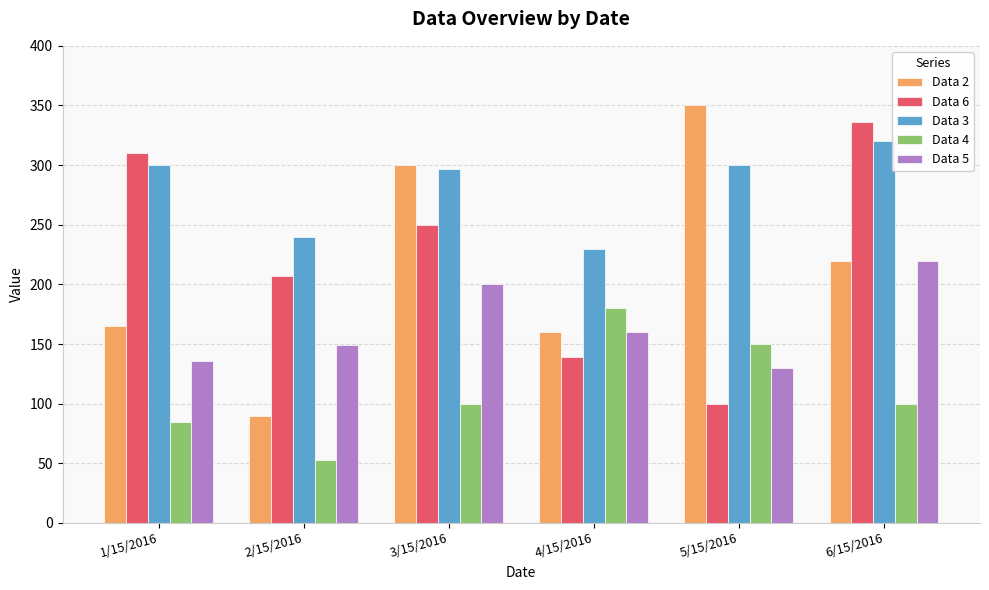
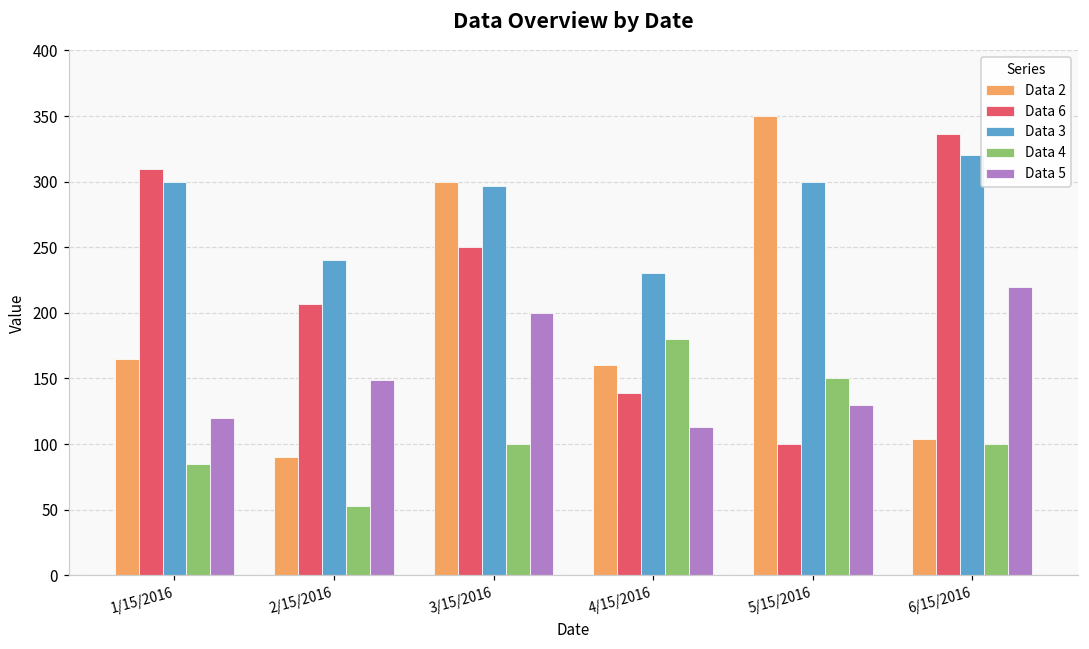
  {
    "Data 2": {
      "1/15/2016": 165,
      "2/15/2016": 90,
      "3/15/2016": 300,
      "4/15/2016": 160,
      "5/15/2016": 350,
-     "6/15/2016": 220
+     "6/15/2016": 104
    },
    "Data 6": {
      "1/15/2016": 310,
      "2/15/2016": 207,
      "3/15/2016": 250,
      "4/15/2016": 139,
      "5/15/2016": 100,
      "6/15/2016": 336
    },
    "Data 3": {
      "1/15/2016": 300,
      "2/15/2016": 240,
      "3/15/2016": 297,
      "4/15/2016": 230,
      "5/15/2016": 300,
      "6/15/2016": 320
    },
    "Data 4": {
      "1/15/2016": 85,
      "2/15/2016": 53,
      "3/15/2016": 100,
      "4/15/2016": 180,
      "5/15/2016": 150,
      "6/15/2016": 100
    },
    "Data 5": {
-     "1/15/2016": 136,
+     "1/15/2016": 120,
      "2/15/2016": 149,
      "3/15/2016": 200,
-     "4/15/2016": 160,
+     "4/15/2016": 113,
      "5/15/2016": 130,
      "6/15/2016": 220
    }
  }
